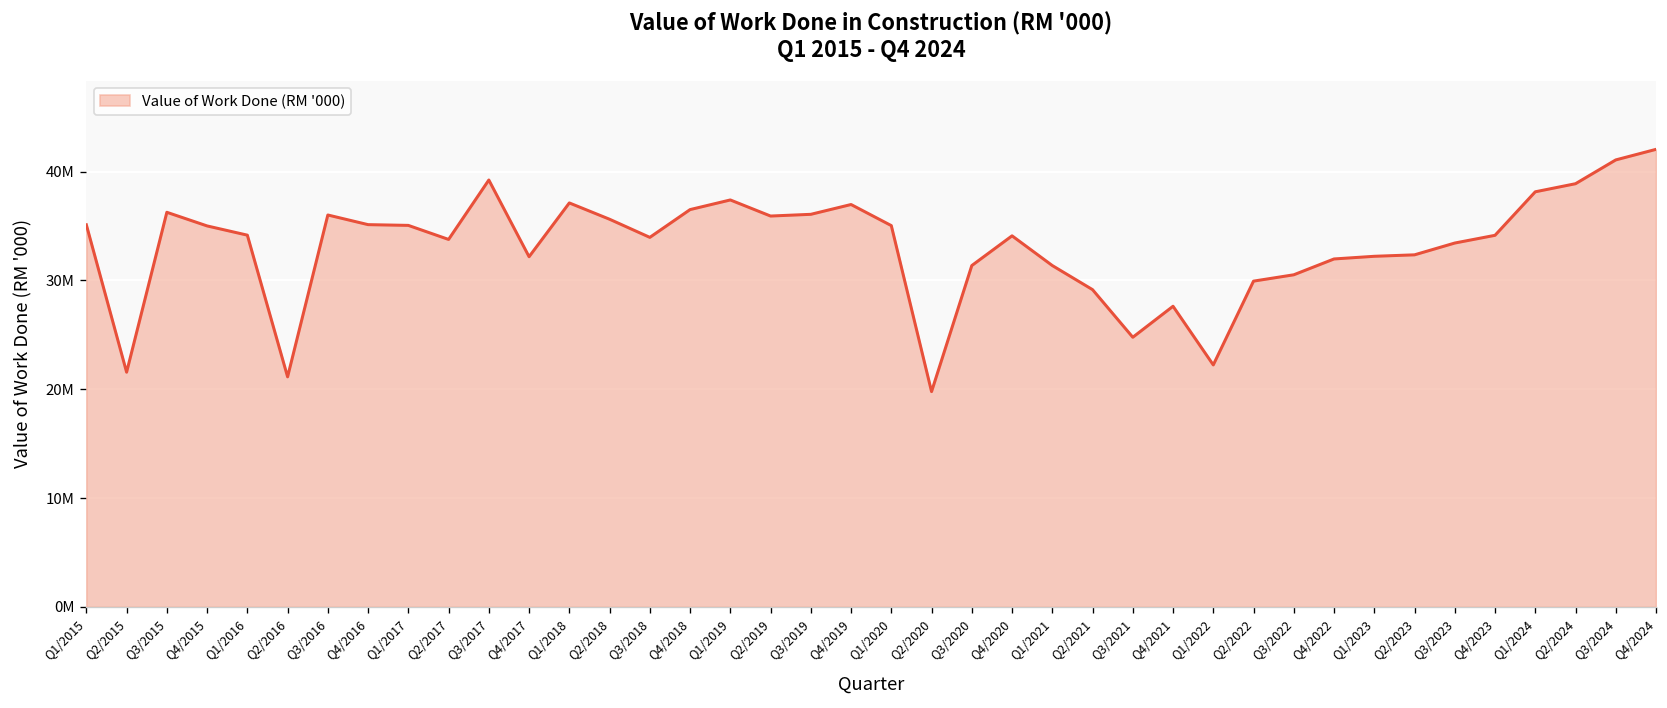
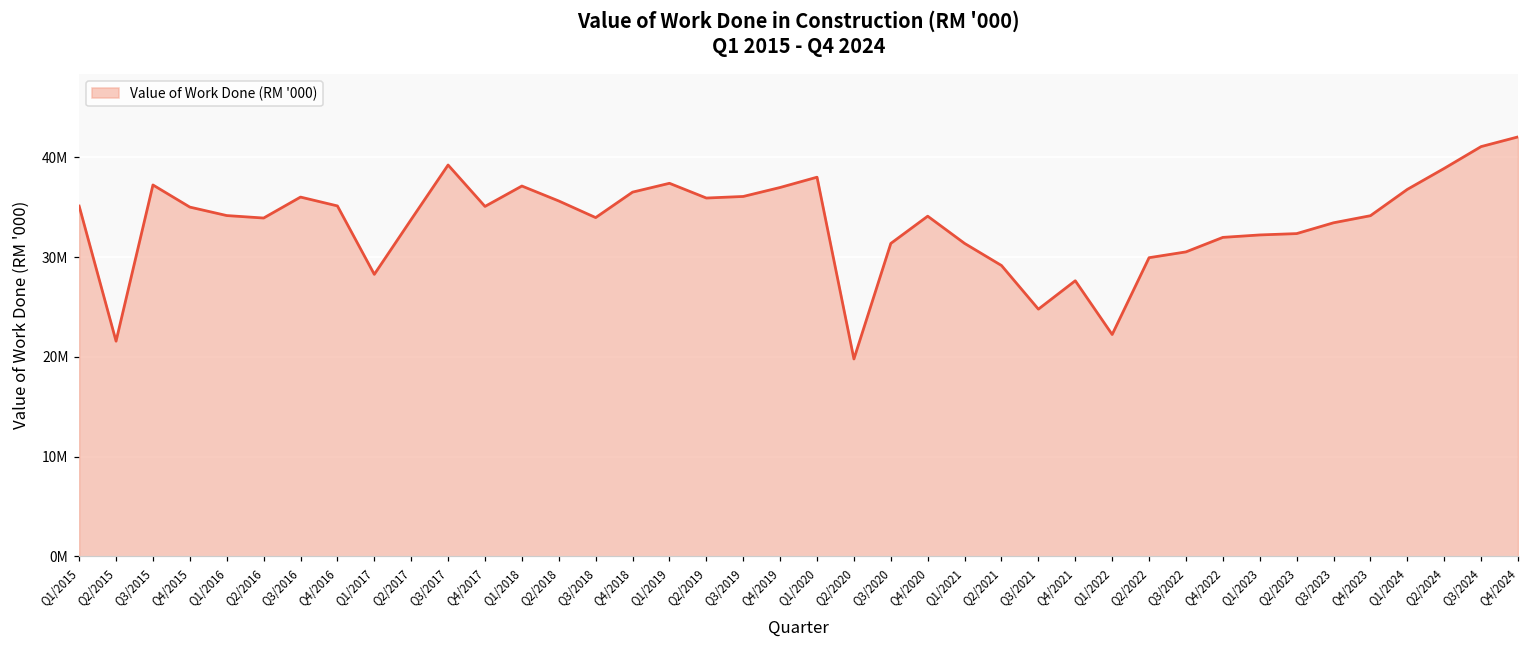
  {
    "Q1/2015": 35000000,
    "Q2/2015": 22000000,
-   "Q3/2015": 36000000,
+   "Q3/2015": 37000000,
    "Q4/2015": 35000000,
    "Q1/2016": 34000000,
-   "Q2/2016": 21000000,
+   "Q2/2016": 34000000,
    "Q3/2016": 36000000,
    "Q4/2016": 35000000,
-   "Q1/2017": 35000000,
+   "Q1/2017": 28000000,
    "Q2/2017": 34000000,
    "Q3/2017": 39000000,
-   "Q4/2017": 32000000,
+   "Q4/2017": 35000000,
    "Q1/2018": 37000000,
    "Q2/2018": 36000000,
    "Q3/2018": 34000000,
    "Q4/2018": 37000000,
    "Q1/2019": 37000000,
    "Q2/2019": 36000000,
    "Q3/2019": 36000000,
    "Q4/2019": 37000000,
-   "Q1/2020": 35000000,
+   "Q1/2020": 38000000,
    "Q2/2020": 20000000,
    "Q3/2020": 31000000,
    "Q4/2020": 34000000,
    "Q1/2021": 31000000,
    "Q2/2021": 29000000,
    "Q3/2021": 25000000,
    "Q4/2021": 28000000,
    "Q1/2022": 22000000,
    "Q2/2022": 30000000,
    "Q3/2022": 31000000,
    "Q4/2022": 32000000,
    "Q1/2023": 32000000,
    "Q2/2023": 32000000,
    "Q3/2023": 33000000,
    "Q4/2023": 34000000,
-   "Q1/2024": 38000000,
+   "Q1/2024": 37000000,
    "Q2/2024": 39000000,
    "Q3/2024": 41000000,
    "Q4/2024": 42000000
  }
